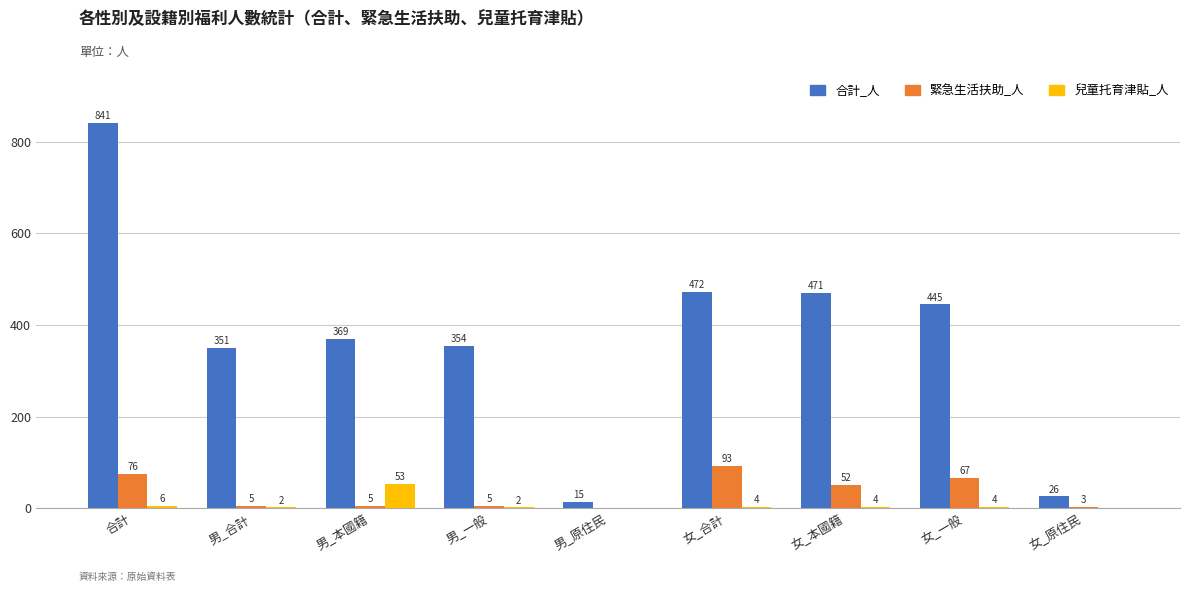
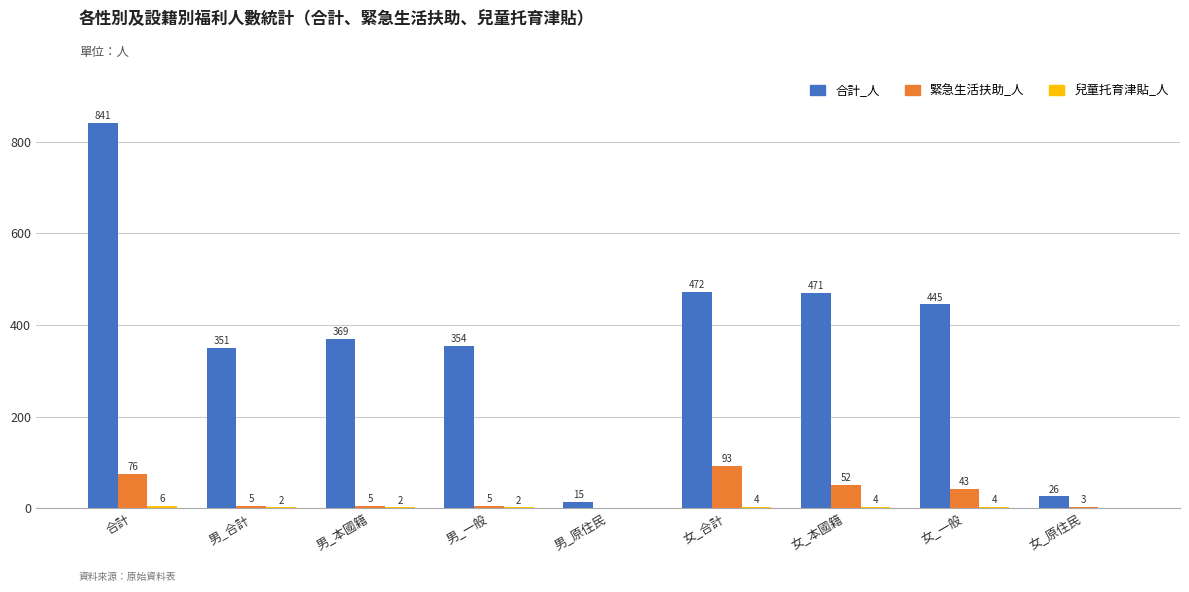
  {
    "合計_人": {
      "合計": 841,
      "男_合計": 351,
      "男_本國籍": 369,
      "男_一般": 354,
      "男_原住民": 15,
      "女_合計": 472,
      "女_本國籍": 471,
      "女_一般": 445,
      "女_原住民": 26
    },
    "緊急生活扶助_人": {
      "合計": 76,
      "男_合計": 5,
      "男_本國籍": 5,
      "男_一般": 5,
      "女_合計": 93,
      "女_本國籍": 52,
-     "女_一般": 67,
+     "女_一般": 43,
      "女_原住民": 3
    },
    "兒童托育津貼_人": {
      "合計": 6,
      "男_合計": 2,
-     "男_本國籍": 53,
+     "男_本國籍": 2,
      "男_一般": 2,
      "女_合計": 4,
      "女_本國籍": 4,
      "女_一般": 4
    }
  }
